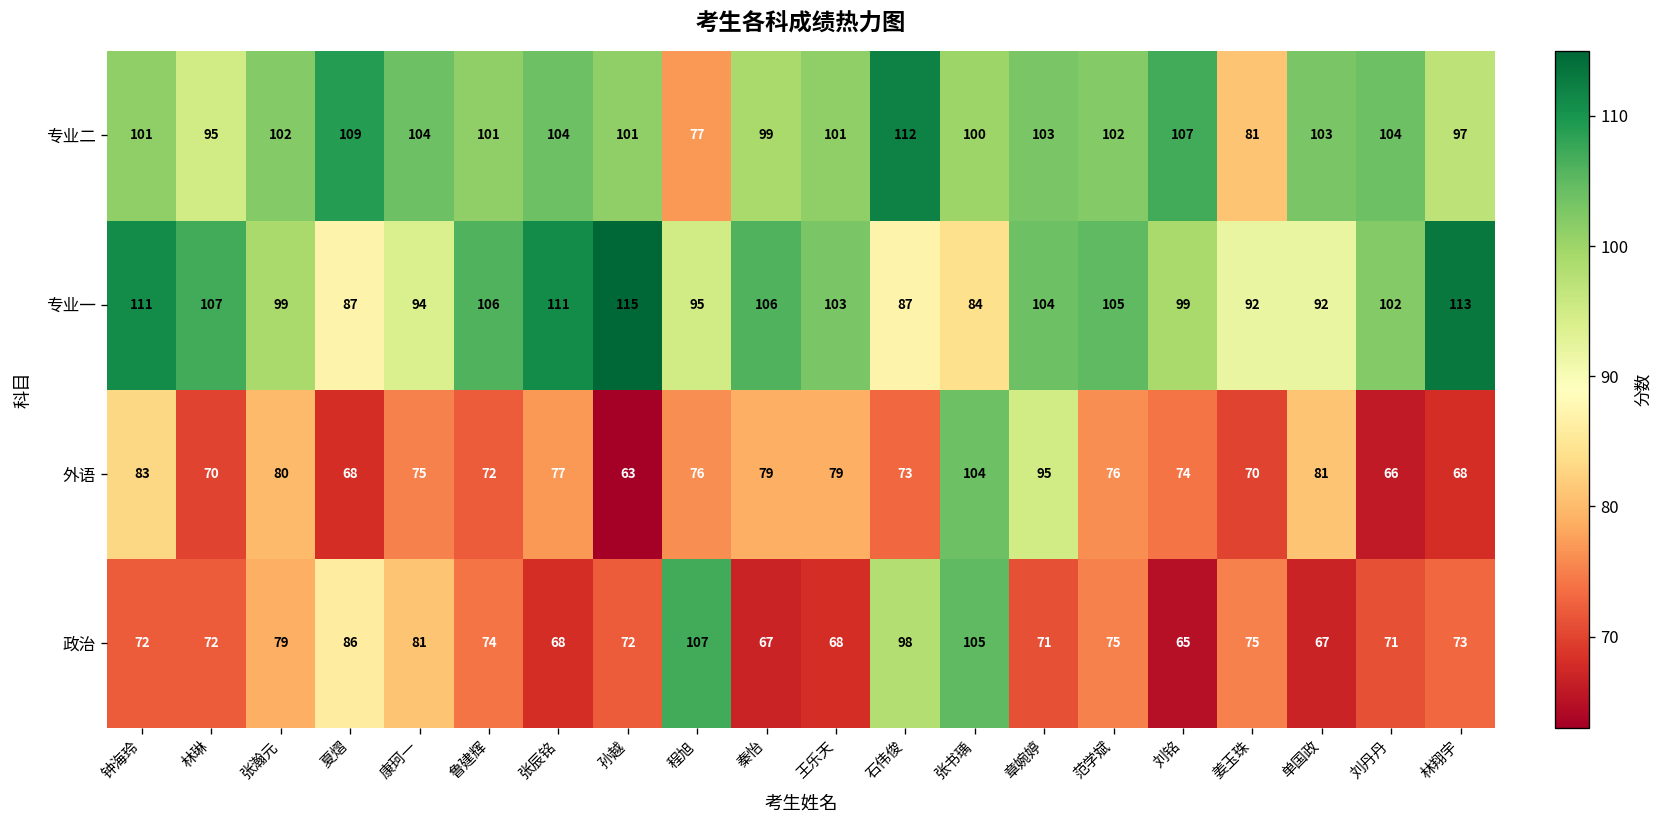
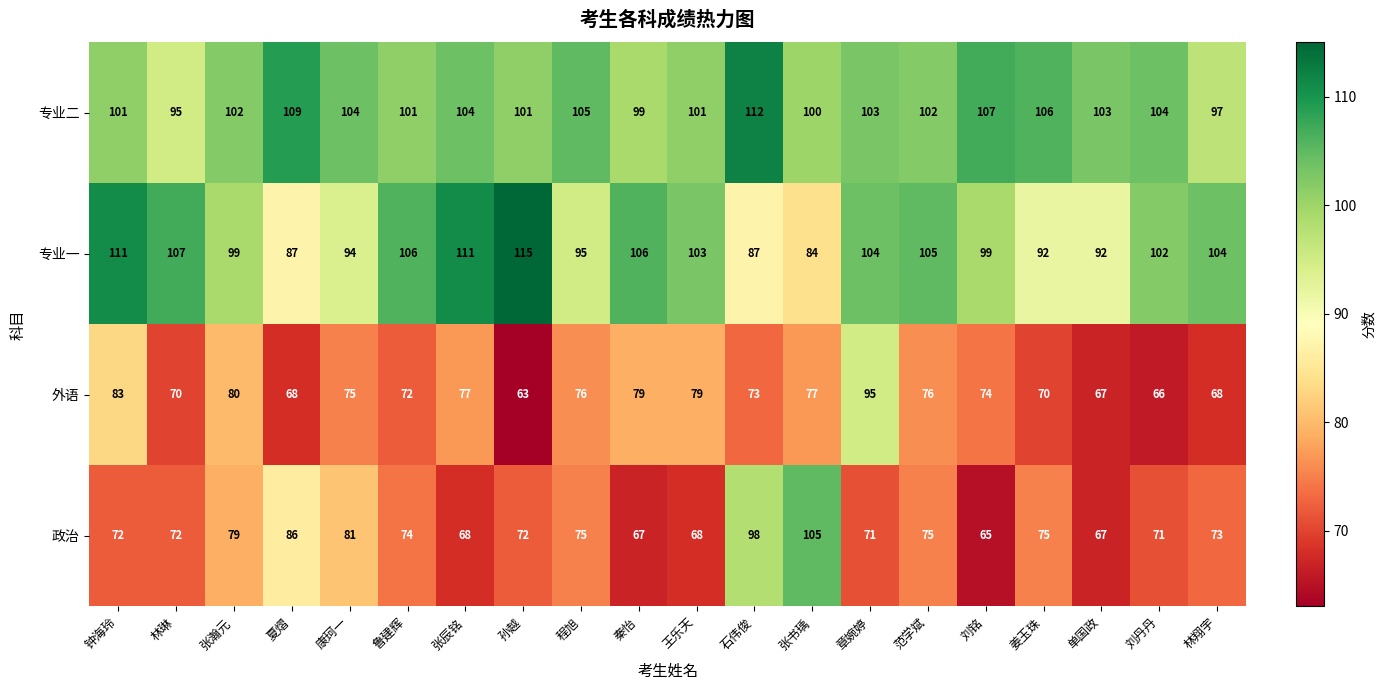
  {
    "专业二": {
      "钟海玲": 101,
      "林琳": 95,
      "张瀚元": 102,
      "夏熠": 109,
      "康珂一": 104,
      "鲁建辉": 101,
      "张辰铭": 104,
      "孙越": 101,
-     "程旭": 77,
+     "程旭": 105,
      "秦怡": 99,
      "王乐天": 101,
      "石伟俊": 112,
      "张书瑀": 100,
      "章婉婷": 103,
      "范学斌": 102,
      "刘铭": 107,
-     "姜玉珠": 81,
+     "姜玉珠": 106,
      "单国政": 103,
      "刘丹丹": 104,
      "林翔宇": 97
    },
    "专业一": {
      "钟海玲": 111,
      "林琳": 107,
      "张瀚元": 99,
      "夏熠": 87,
      "康珂一": 94,
      "鲁建辉": 106,
      "张辰铭": 111,
      "孙越": 115,
      "程旭": 95,
      "秦怡": 106,
      "王乐天": 103,
      "石伟俊": 87,
      "张书瑀": 84,
      "章婉婷": 104,
      "范学斌": 105,
      "刘铭": 99,
      "姜玉珠": 92,
      "单国政": 92,
      "刘丹丹": 102,
-     "林翔宇": 113
+     "林翔宇": 104
    },
    "外语": {
      "钟海玲": 83,
      "林琳": 70,
      "张瀚元": 80,
      "夏熠": 68,
      "康珂一": 75,
      "鲁建辉": 72,
      "张辰铭": 77,
      "孙越": 63,
      "程旭": 76,
      "秦怡": 79,
      "王乐天": 79,
      "石伟俊": 73,
-     "张书瑀": 104,
+     "张书瑀": 77,
      "章婉婷": 95,
      "范学斌": 76,
      "刘铭": 74,
      "姜玉珠": 70,
-     "单国政": 81,
+     "单国政": 67,
      "刘丹丹": 66,
      "林翔宇": 68
    },
    "政治": {
      "钟海玲": 72,
      "林琳": 72,
      "张瀚元": 79,
      "夏熠": 86,
      "康珂一": 81,
      "鲁建辉": 74,
      "张辰铭": 68,
      "孙越": 72,
-     "程旭": 107,
+     "程旭": 75,
      "秦怡": 67,
      "王乐天": 68,
      "石伟俊": 98,
      "张书瑀": 105,
      "章婉婷": 71,
      "范学斌": 75,
      "刘铭": 65,
      "姜玉珠": 75,
      "单国政": 67,
      "刘丹丹": 71,
      "林翔宇": 73
    }
  }
